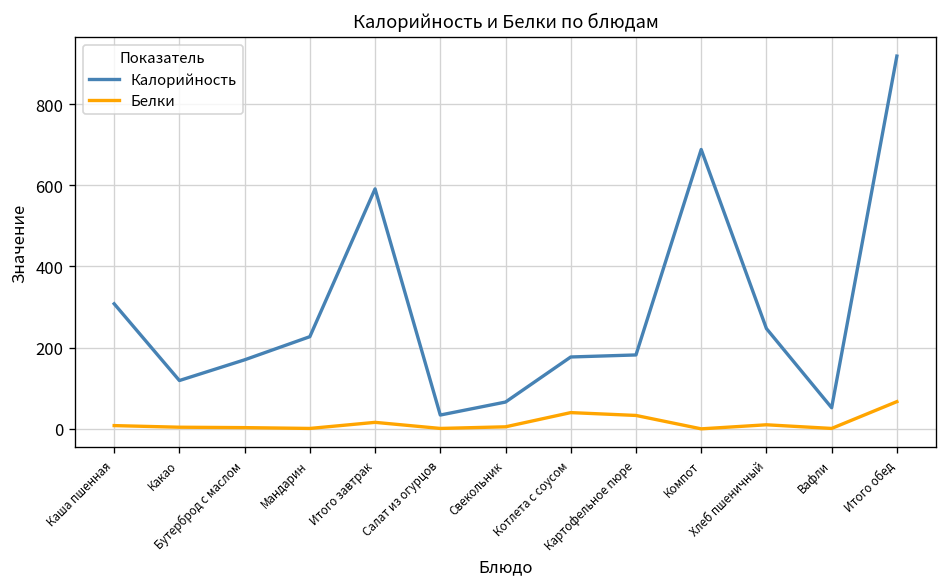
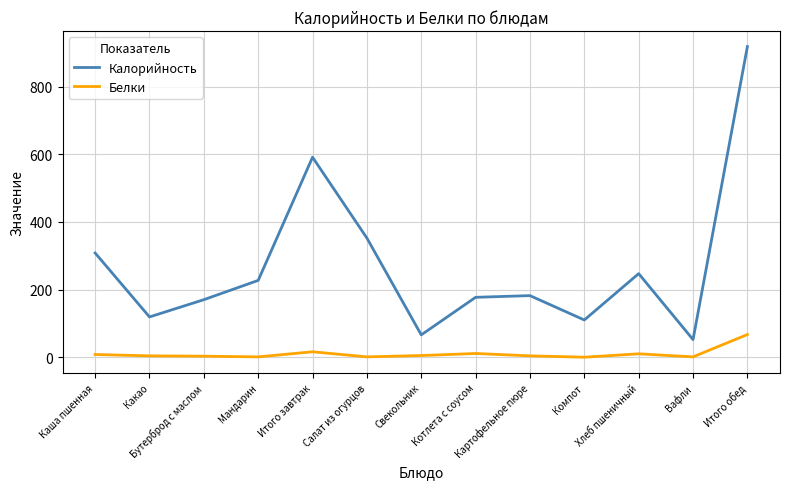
  {
    "Калорийность": {
      "Каша пшенная": 310,
      "Какао": 120,
      "Бутерброд с маслом": 170,
      "Мандарин": 230,
      "Итого завтрак": 590,
-     "Салат из огурцов": 30,
+     "Салат из огурцов": 350,
      "Свекольник": 70,
      "Котлета с соусом": 180,
      "Картофельное пюре": 180,
-     "Компот": 690,
+     "Компот": 110,
      "Хлеб пшеничный": 250,
      "Вафли": 50,
      "Итого обед": 920
    },
    "Белки": {
      "Каша пшенная": 10,
      "Какао": 0,
      "Бутерброд с маслом": 0,
      "Мандарин": 0,
      "Итого завтрак": 20,
      "Салат из огурцов": 0,
      "Свекольник": 10,
-     "Котлета с соусом": 40,
-     "Картофельное пюре": 30,
+     "Котлета с соусом": 10,
+     "Картофельное пюре": 0,
      "Компот": 0,
      "Хлеб пшеничный": 10,
      "Вафли": 0,
      "Итого обед": 70
    }
  }
